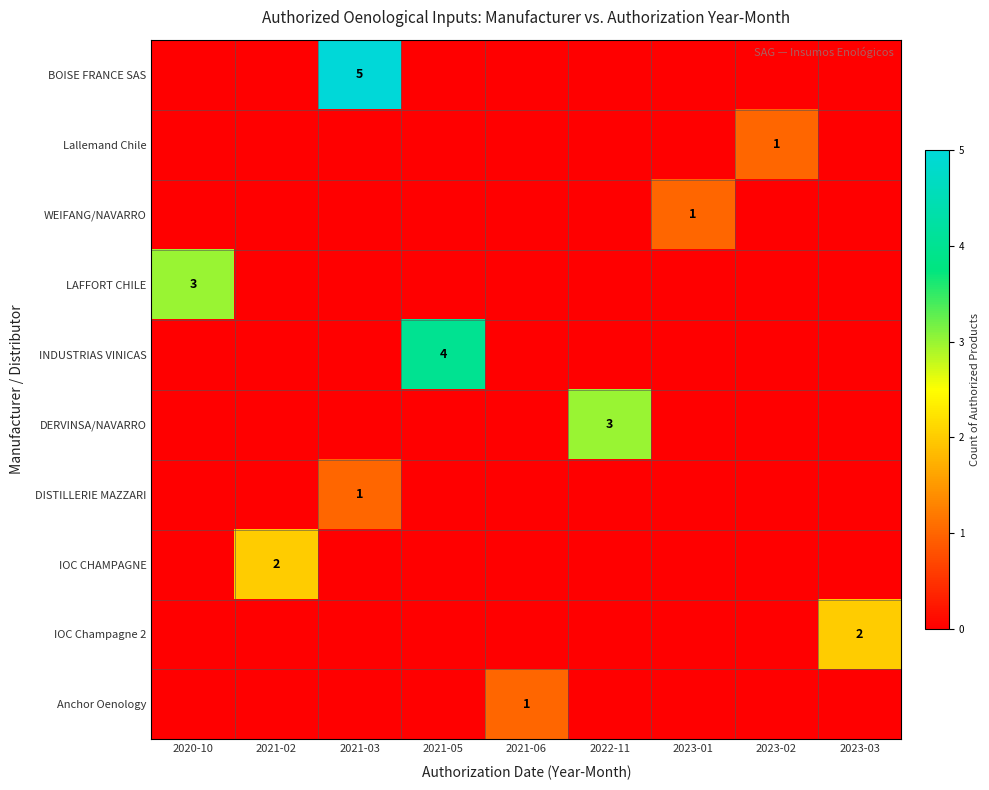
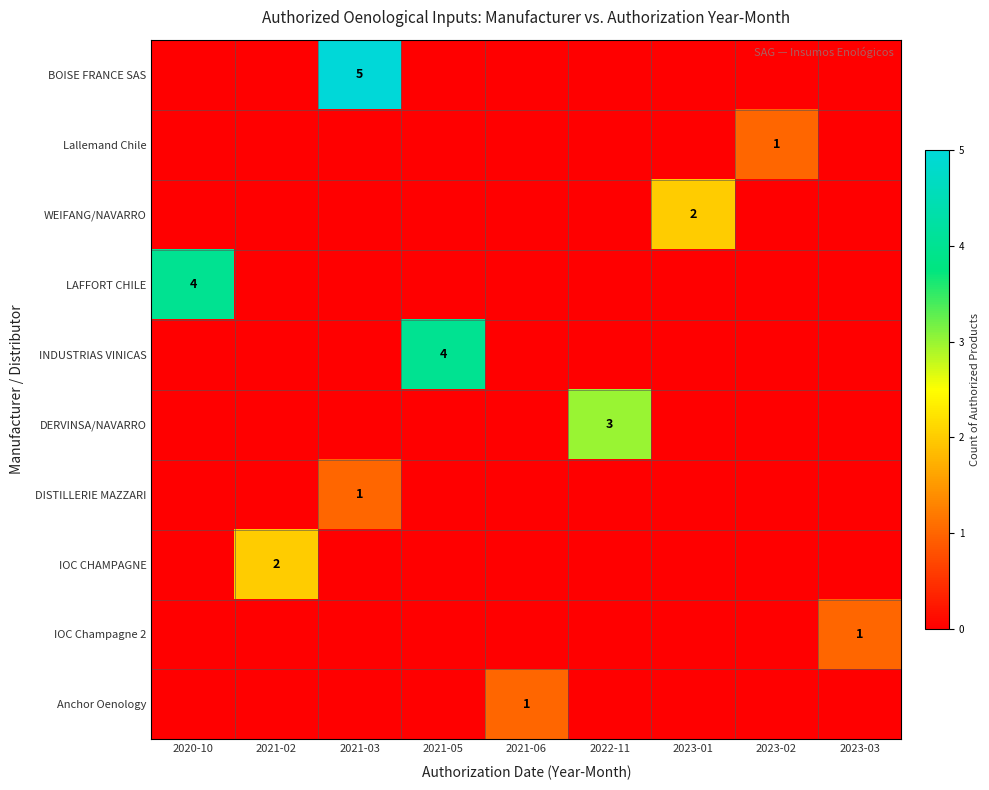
  {
    "BOISE FRANCE SAS": {
      "2021-03": 5
    },
    "Lallemand Chile": {
      "2023-02": 1
    },
    "WEIFANG/NAVARRO": {
-     "2023-01": 1
+     "2023-01": 2
    },
    "LAFFORT CHILE": {
-     "2020-10": 3
+     "2020-10": 4
    },
    "INDUSTRIAS VINICAS": {
      "2021-05": 4
    },
    "DERVINSA/NAVARRO": {
      "2022-11": 3
    },
    "DISTILLERIE MAZZARI": {
      "2021-03": 1
    },
    "IOC CHAMPAGNE": {
      "2021-02": 2
    },
    "IOC Champagne 2": {
-     "2023-03": 2
+     "2023-03": 1
    },
    "Anchor Oenology": {
      "2021-06": 1
    }
  }
